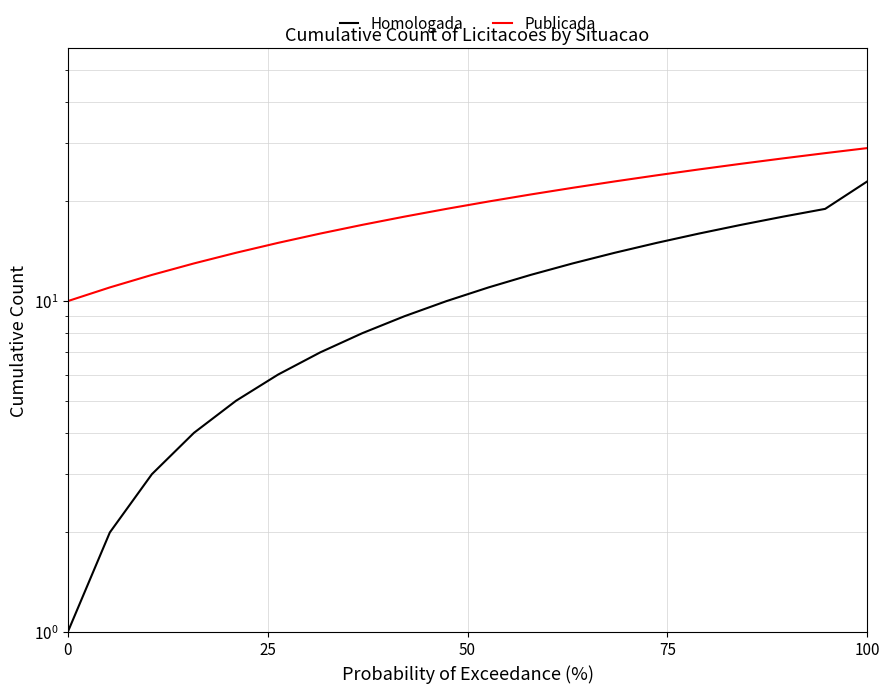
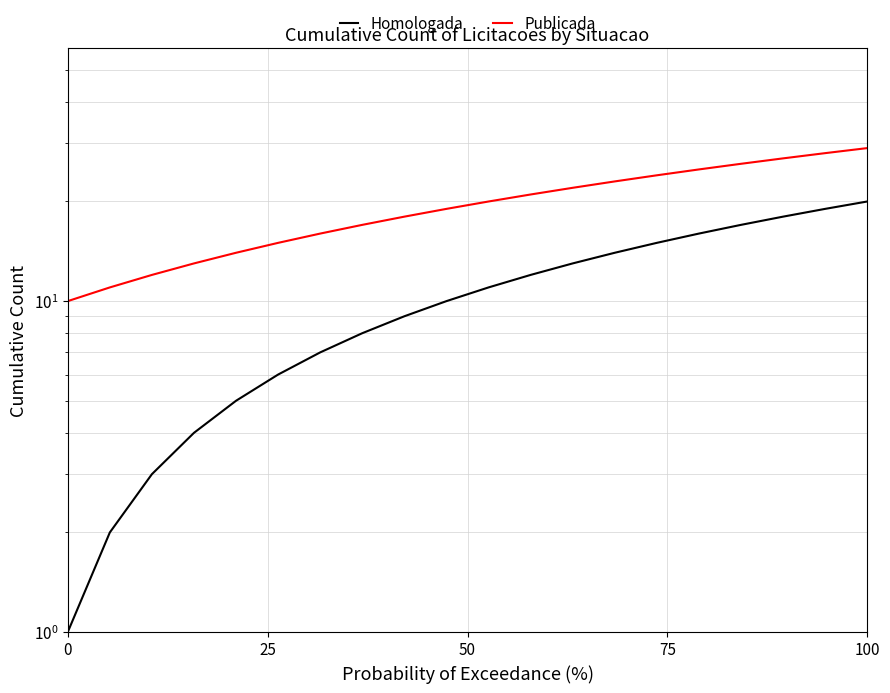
  {
    "Homologada": {
      "0": 1,
-     "100": 23
+     "100": 20
    },
    "Publicada": {
      "0": 10,
      "100": 29
    }
  }
